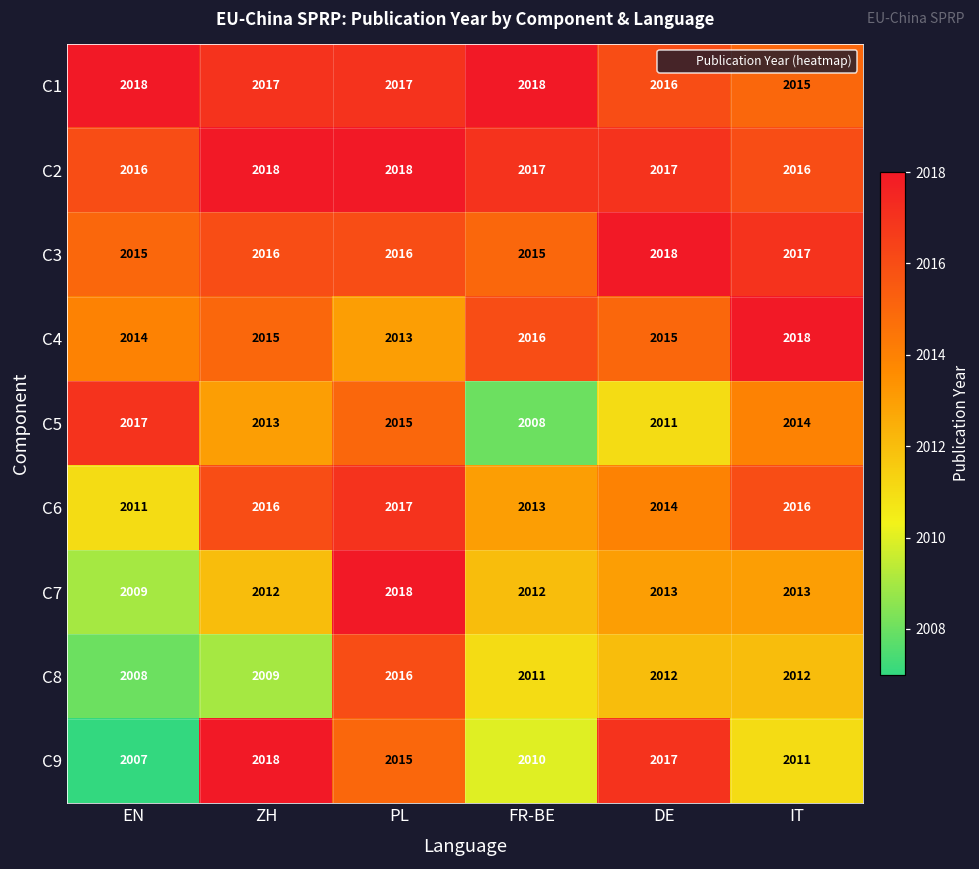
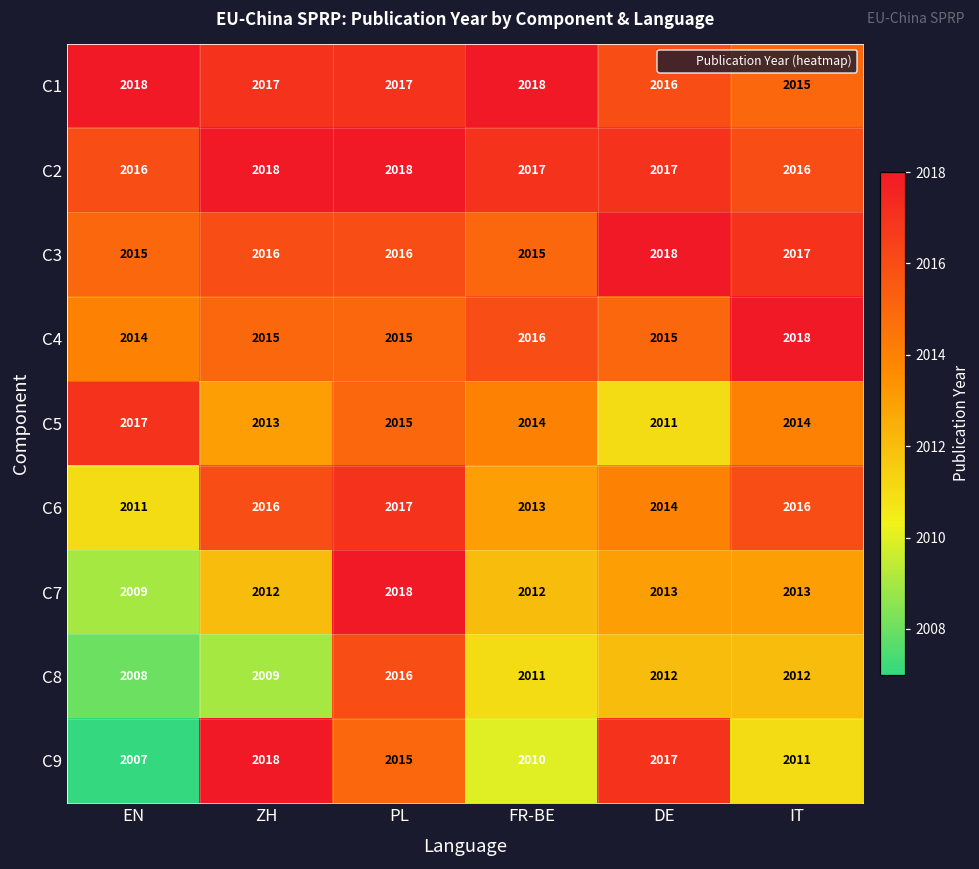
  {
    "C1": {
      "EN": 2018,
      "ZH": 2017,
      "PL": 2017,
      "FR-BE": 2018,
      "DE": 2016,
      "IT": 2015
    },
    "C2": {
      "EN": 2016,
      "ZH": 2018,
      "PL": 2018,
      "FR-BE": 2017,
      "DE": 2017,
      "IT": 2016
    },
    "C3": {
      "EN": 2015,
      "ZH": 2016,
      "PL": 2016,
      "FR-BE": 2015,
      "DE": 2018,
      "IT": 2017
    },
    "C4": {
      "EN": 2014,
      "ZH": 2015,
-     "PL": 2013,
+     "PL": 2015,
      "FR-BE": 2016,
      "DE": 2015,
      "IT": 2018
    },
    "C5": {
      "EN": 2017,
      "ZH": 2013,
      "PL": 2015,
-     "FR-BE": 2008,
+     "FR-BE": 2014,
      "DE": 2011,
      "IT": 2014
    },
    "C6": {
      "EN": 2011,
      "ZH": 2016,
      "PL": 2017,
      "FR-BE": 2013,
      "DE": 2014,
      "IT": 2016
    },
    "C7": {
      "EN": 2009,
      "ZH": 2012,
      "PL": 2018,
      "FR-BE": 2012,
      "DE": 2013,
      "IT": 2013
    },
    "C8": {
      "EN": 2008,
      "ZH": 2009,
      "PL": 2016,
      "FR-BE": 2011,
      "DE": 2012,
      "IT": 2012
    },
    "C9": {
      "EN": 2007,
      "ZH": 2018,
      "PL": 2015,
      "FR-BE": 2010,
      "DE": 2017,
      "IT": 2011
    }
  }
